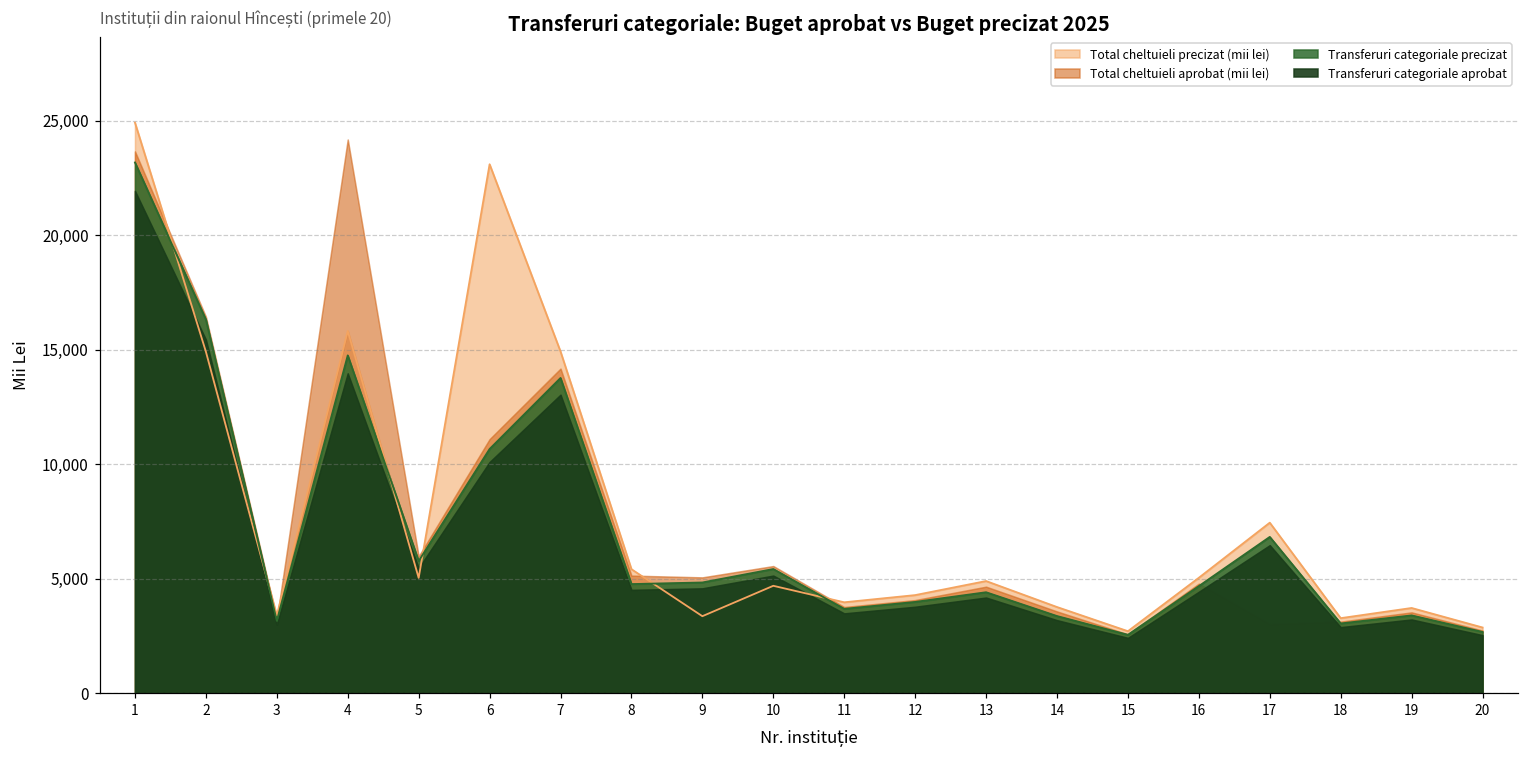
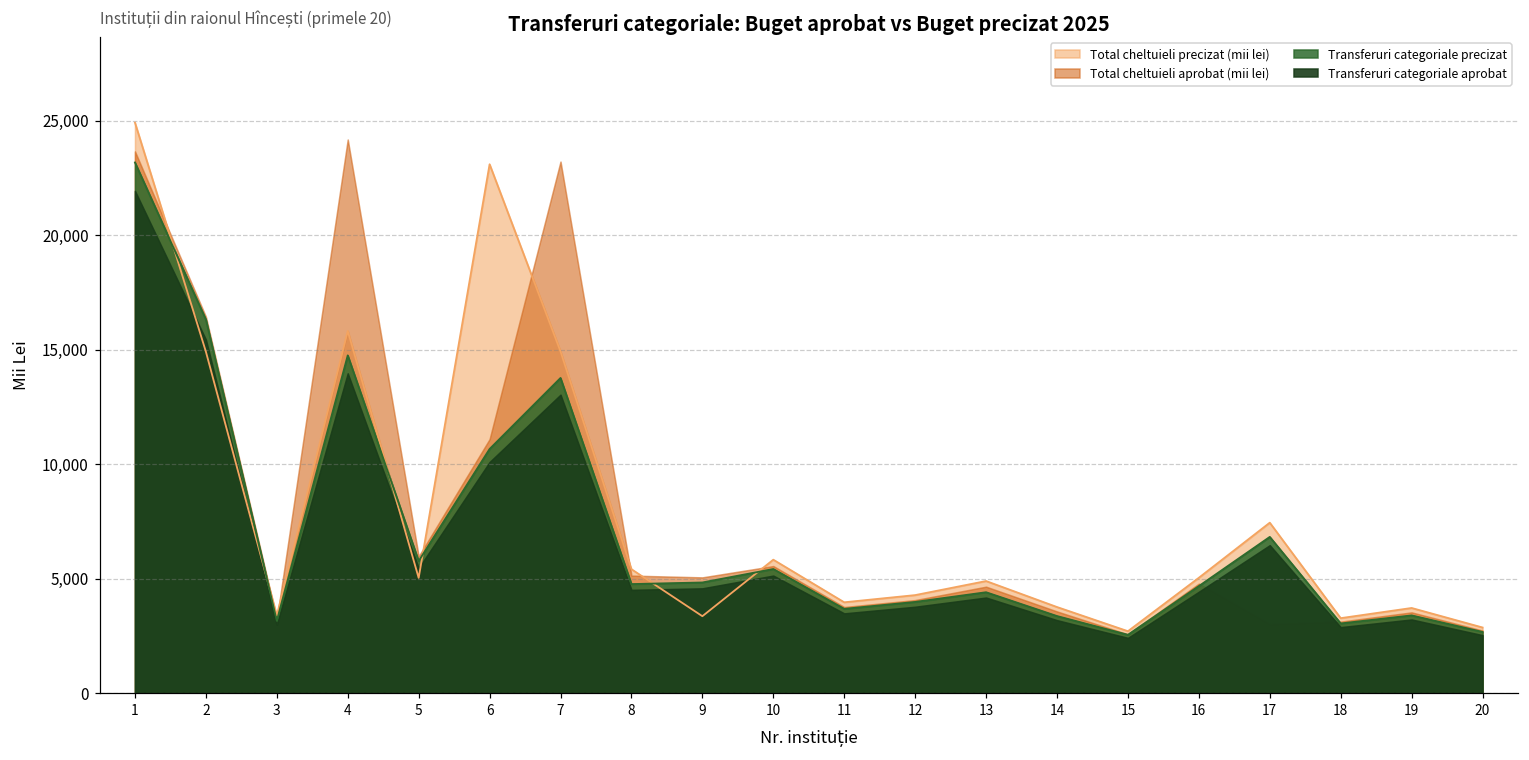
  {
    "Total cheltuieli precizat (mii lei)": {
      "1": "24,900",
      "2": "14,900",
      "3": "3,400",
      "4": "15,800",
      "5": "5,000",
      "6": "23,100",
      "7": "14,900",
      "8": "5,400",
      "9": "3,400",
-     "10": "4,700",
+     "10": "5,800",
      "11": "4,000",
      "12": "4,300",
      "13": "4,900",
      "14": "3,800",
      "15": "2,700",
      "16": "5,000",
      "17": "7,400",
      "18": "3,300",
      "19": "3,700",
      "20": "2,900"
    },
    "Total cheltuieli aprobat (mii lei)": {
      "1": "23,700",
      "2": "16,400",
      "4": "24,200",
      "5": "6,000",
      "6": "11,100",
-     "7": "14,200",
+     "7": "23,200",
      "8": "5,100",
      "9": "5,100",
      "10": "5,500",
      "13": "4,600",
      "14": "3,600",
      "17": "3,000",
      "19": "3,500"
    }
  }
